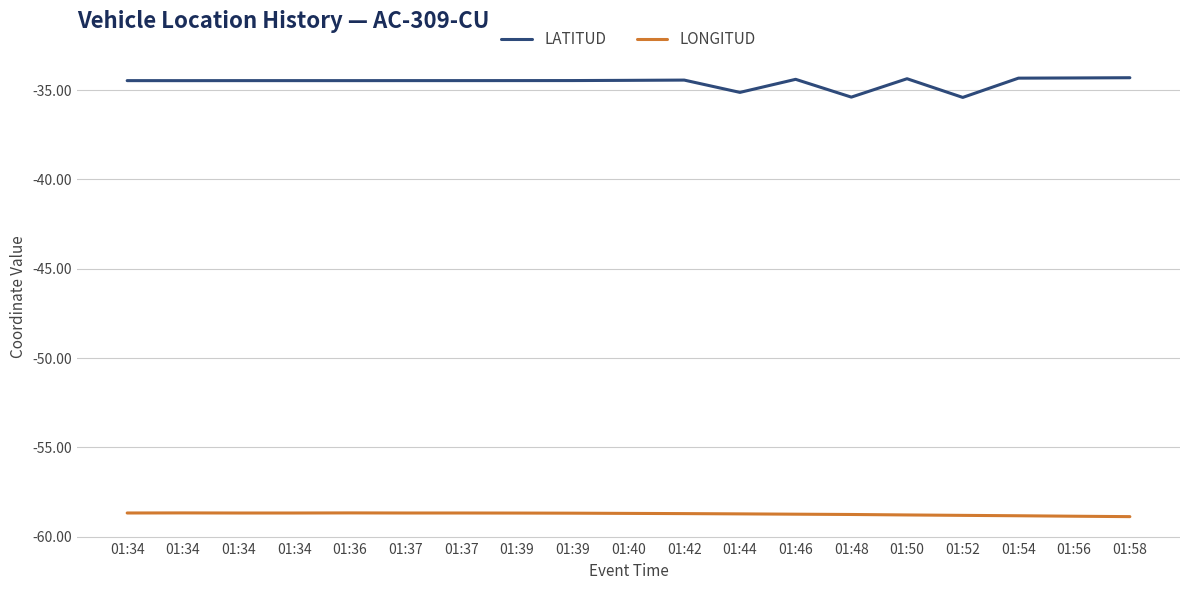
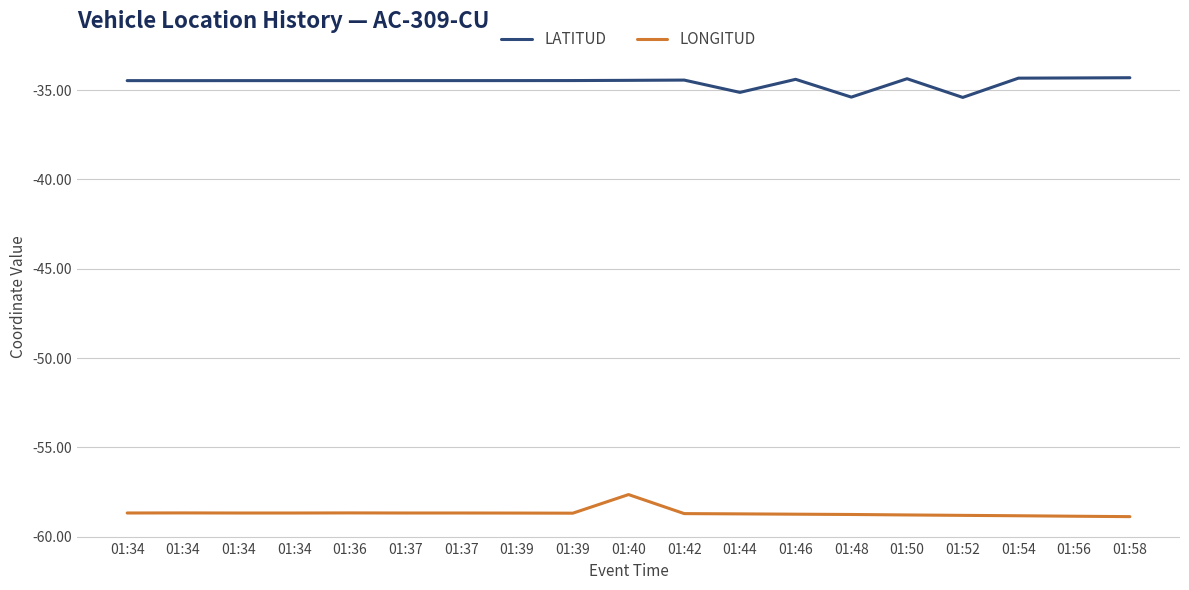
  {
    "LATITUD": {
      "01:36": -34.5,
      "01:40": -34.5,
      "01:42": -34.4,
      "01:44": -35.1,
      "01:46": -34.4,
      "01:48": -35.4,
      "01:50": -34.4,
      "01:52": -35.4,
      "01:54": -34.3,
      "01:56": -34.3,
      "01:58": -34.3
    },
    "LONGITUD": {
      "01:36": -58.7,
-     "01:40": -58.7,
+     "01:40": -57.6,
      "01:42": -58.7,
      "01:44": -58.7,
      "01:46": -58.7,
      "01:48": -58.8,
      "01:50": -58.8,
      "01:52": -58.8,
      "01:54": -58.8,
      "01:56": -58.8,
      "01:58": -58.9
    }
  }
